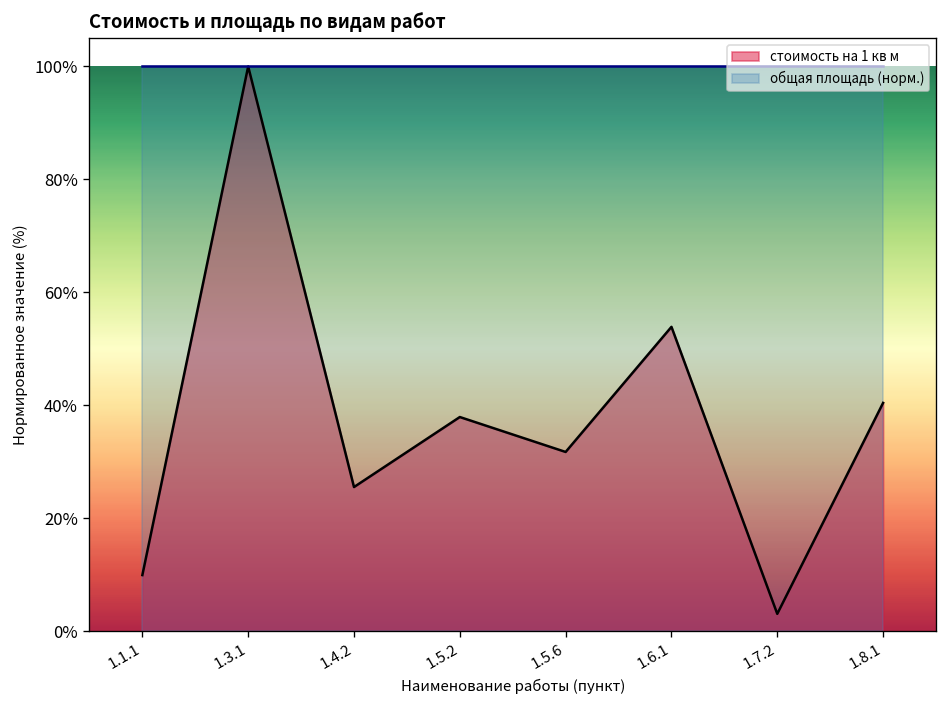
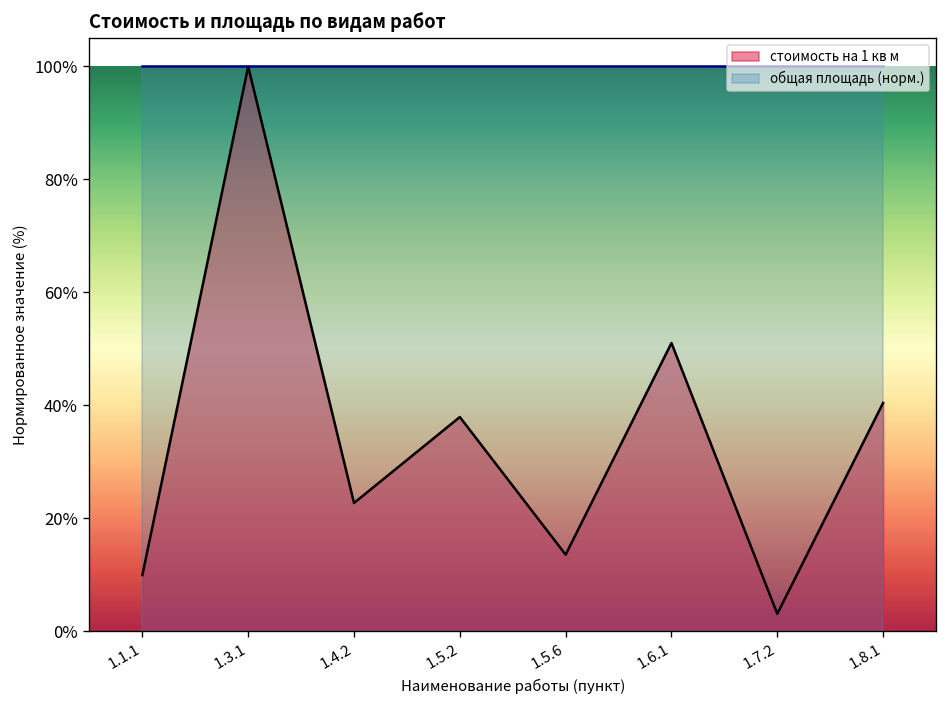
  {
    "стоимость на 1 кв м": {
      "1.1.1": "10%",
-     "1.4.2": "26%",
+     "1.4.2": "23%",
      "1.5.2": "38%",
-     "1.5.6": "32%",
-     "1.6.1": "54%",
+     "1.5.6": "14%",
+     "1.6.1": "51%",
      "1.7.2": "3%",
      "1.8.1": "40%"
    },
    "общая площадь (норм.)": {
      "1.1.1": "100%",
      "1.4.2": "100%",
      "1.5.2": "100%",
      "1.5.6": "100%",
      "1.6.1": "100%"
    }
  }
